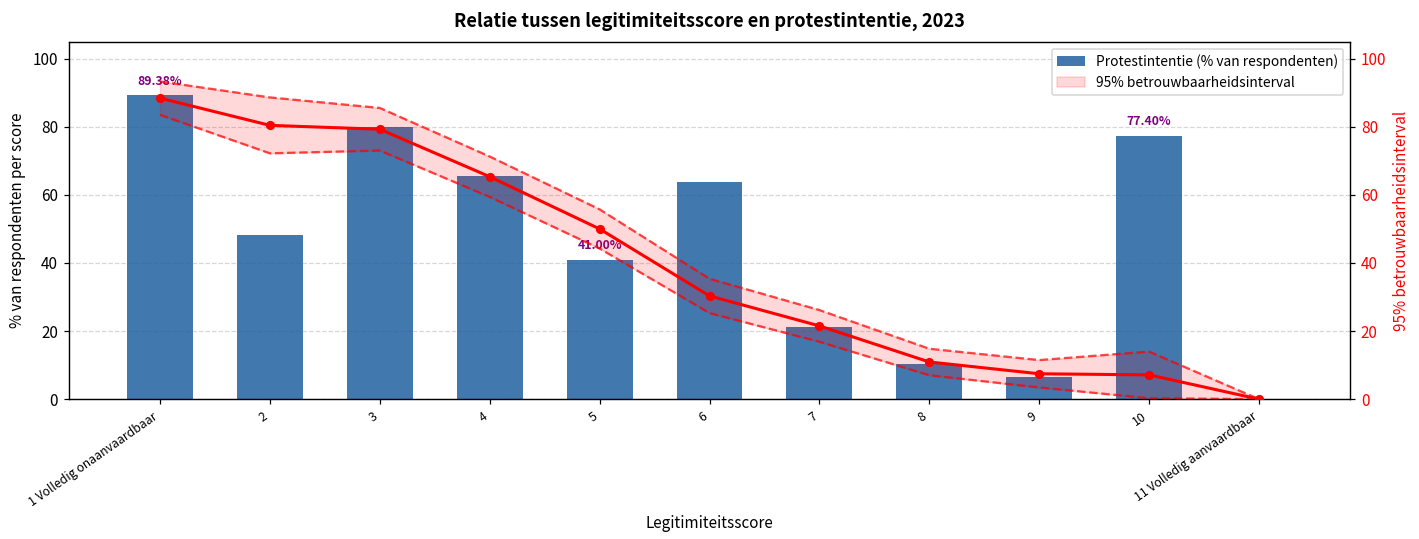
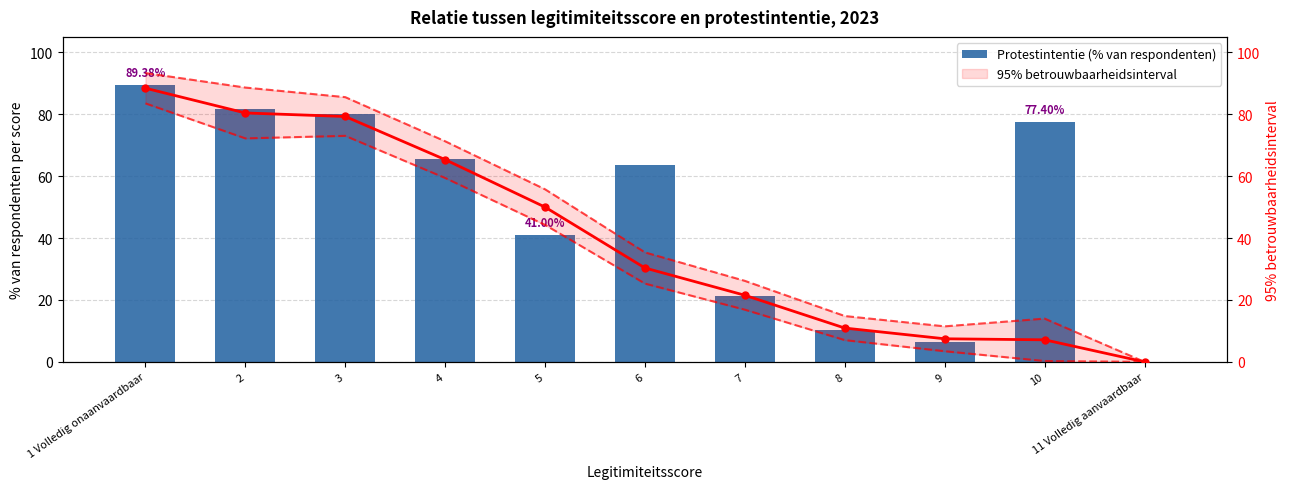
  {
    "Protestintentie (% van respondenten)": {
-     "2": 48,
+     "2": 82,
      "3": 80,
      "4": 66,
      "6": 64,
      "7": 21,
      "8": 10,
      "9": 6,
      "11 Volledig aanvaardbaar": 0
    }
  }
